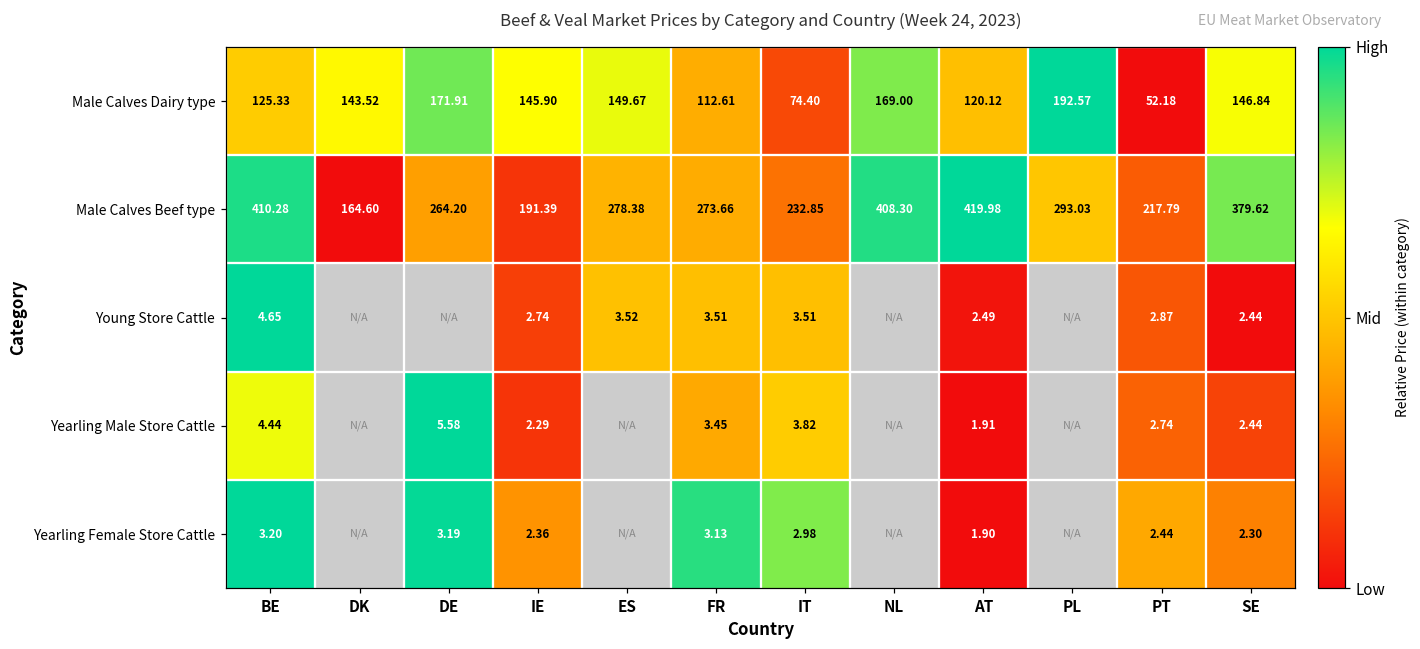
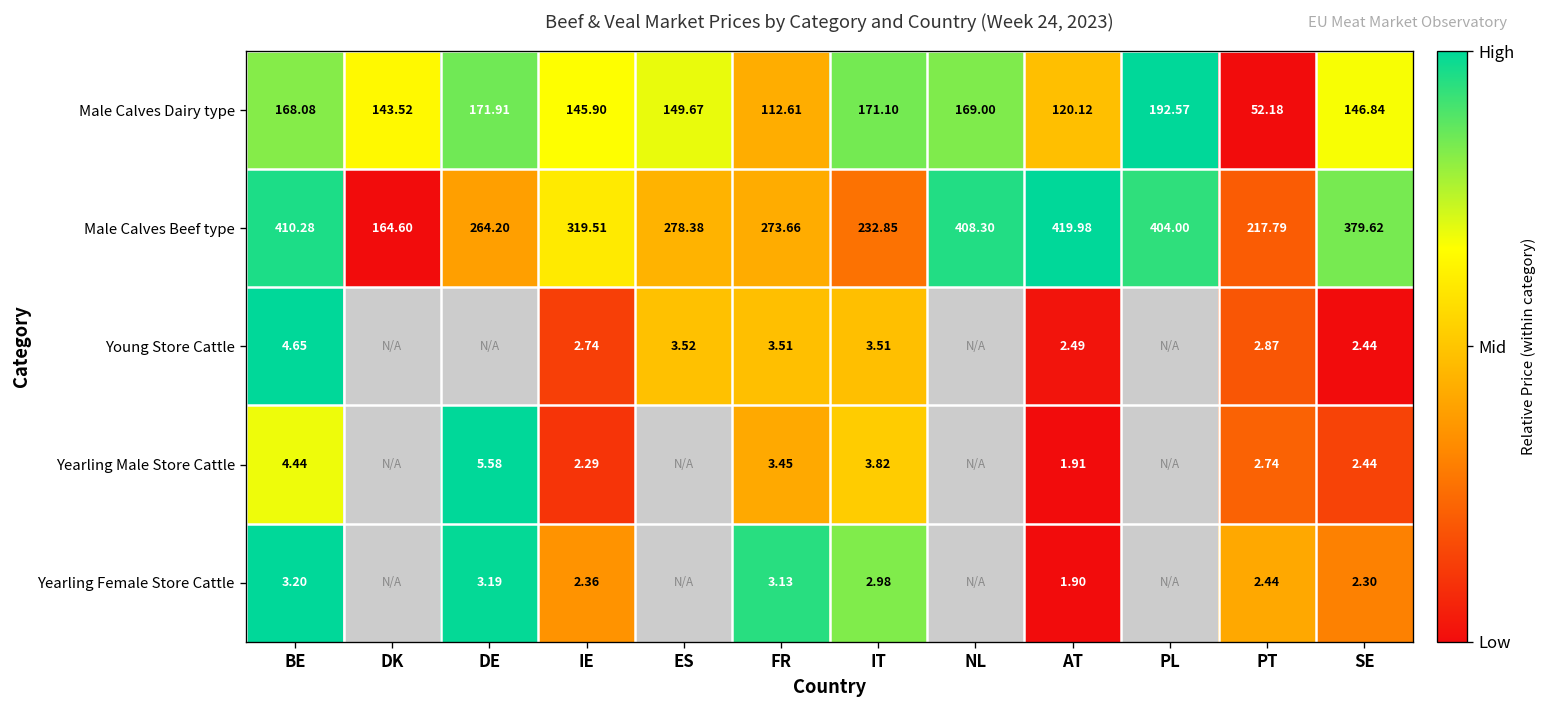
  {
    "Male Calves Dairy type": {
-     "BE": 125.33,
+     "BE": 168.08,
      "DK": 143.52,
      "DE": 171.91,
      "IE": 145.90,
      "ES": 149.67,
      "FR": 112.61,
-     "IT": 74.40,
+     "IT": 171.10,
      "NL": 169.00,
      "AT": 120.12,
      "PL": 192.57,
      "PT": 52.18,
      "SE": 146.84
    },
    "Male Calves Beef type": {
      "BE": 410.28,
      "DK": 164.60,
      "DE": 264.20,
-     "IE": 191.39,
+     "IE": 319.51,
      "ES": 278.38,
      "FR": 273.66,
      "IT": 232.85,
      "NL": 408.30,
      "AT": 419.98,
-     "PL": 293.03,
+     "PL": 404.00,
      "PT": 217.79,
      "SE": 379.62
    },
    "Young Store Cattle": {
      "BE": 4.65,
      "IE": 2.74,
      "ES": 3.52,
      "FR": 3.51,
      "IT": 3.51,
      "AT": 2.49,
      "PT": 2.87,
      "SE": 2.44
    },
    "Yearling Male Store Cattle": {
      "BE": 4.44,
      "DE": 5.58,
      "IE": 2.29,
      "FR": 3.45,
      "IT": 3.82,
      "AT": 1.91,
      "PT": 2.74,
      "SE": 2.44
    },
    "Yearling Female Store Cattle": {
      "BE": 3.20,
      "DE": 3.19,
      "IE": 2.36,
      "FR": 3.13,
      "IT": 2.98,
      "AT": 1.90,
      "PT": 2.44,
      "SE": 2.30
    }
  }
